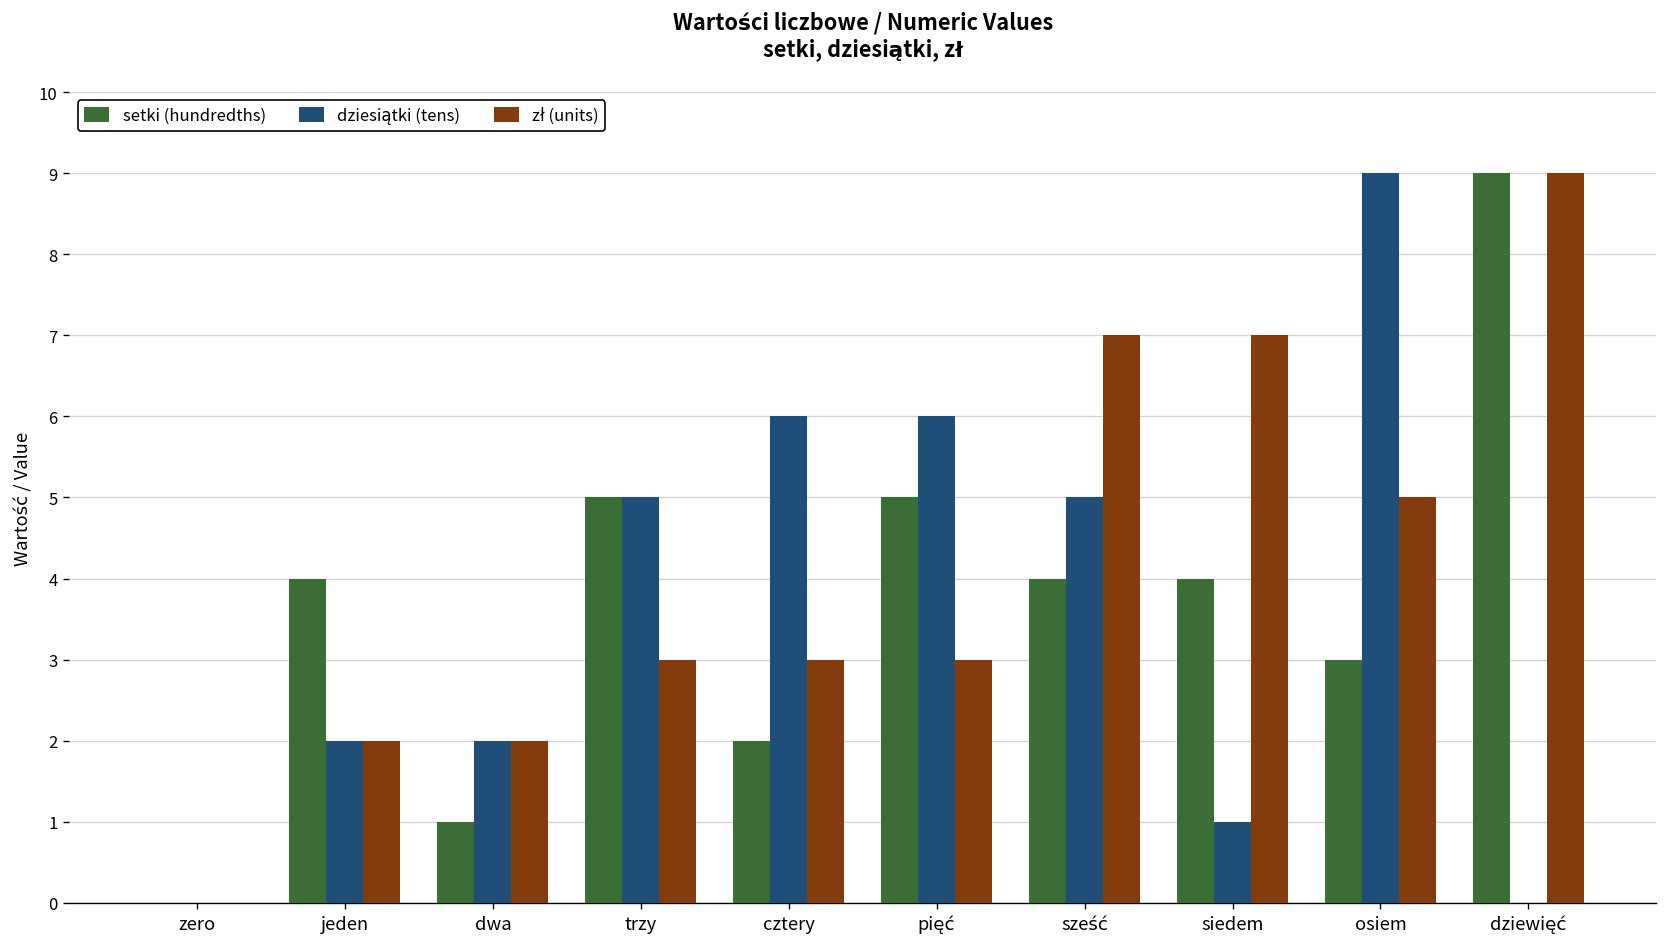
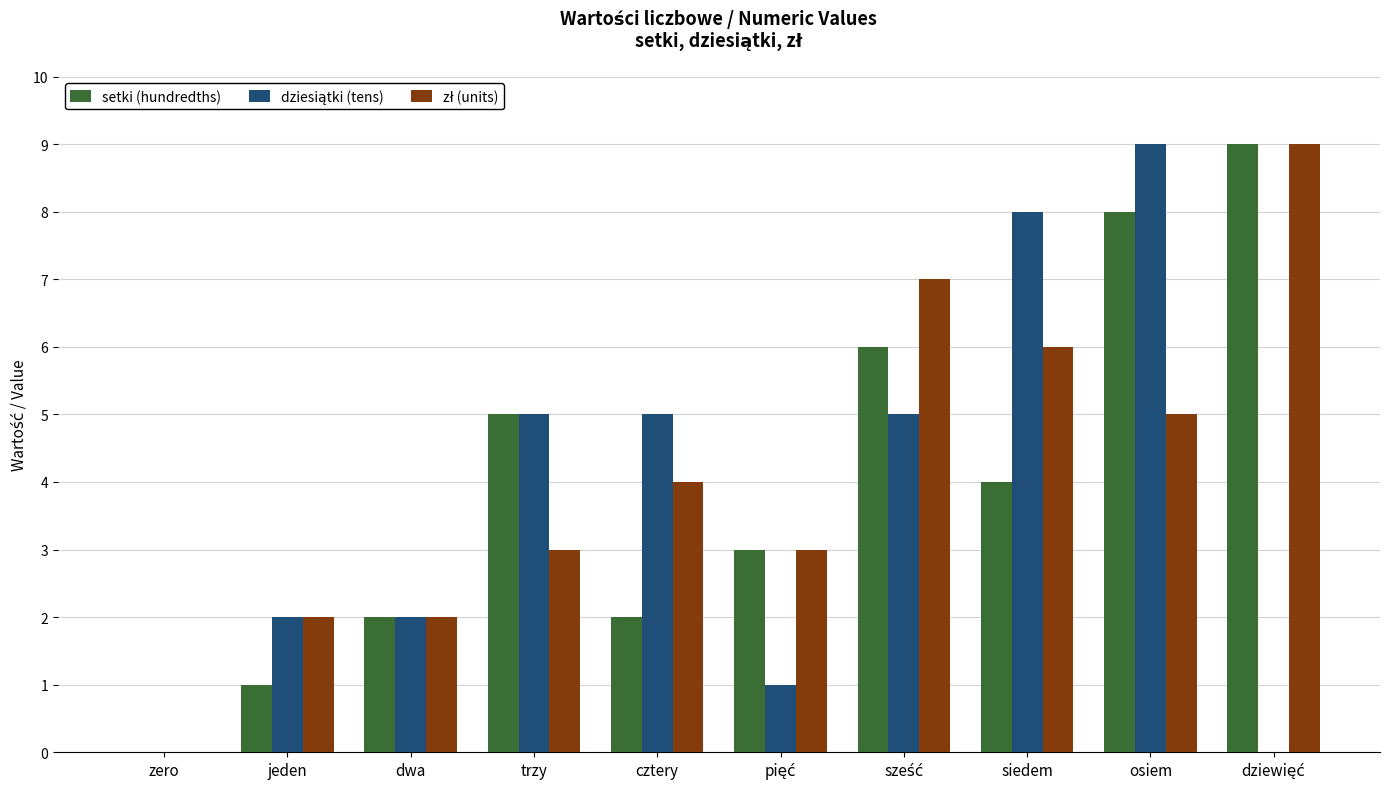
  {
    "setki (hundredths)": {
      "zero": 0,
-     "jeden": 4,
-     "dwa": 1,
+     "jeden": 1,
+     "dwa": 2,
      "trzy": 5,
      "cztery": 2,
-     "pięć": 5,
-     "sześć": 4,
+     "pięć": 3,
+     "sześć": 6,
      "siedem": 4,
-     "osiem": 3,
+     "osiem": 8,
      "dziewięć": 9
    },
    "dziesiątki (tens)": {
      "zero": 0,
      "jeden": 2,
      "dwa": 2,
      "trzy": 5,
-     "cztery": 6,
-     "pięć": 6,
+     "cztery": 5,
+     "pięć": 1,
      "sześć": 5,
-     "siedem": 1,
+     "siedem": 8,
      "osiem": 9,
      "dziewięć": 0
    },
    "zł (units)": {
      "zero": 0,
      "jeden": 2,
      "dwa": 2,
      "trzy": 3,
-     "cztery": 3,
+     "cztery": 4,
      "pięć": 3,
      "sześć": 7,
-     "siedem": 7,
+     "siedem": 6,
      "osiem": 5,
      "dziewięć": 9
    }
  }
